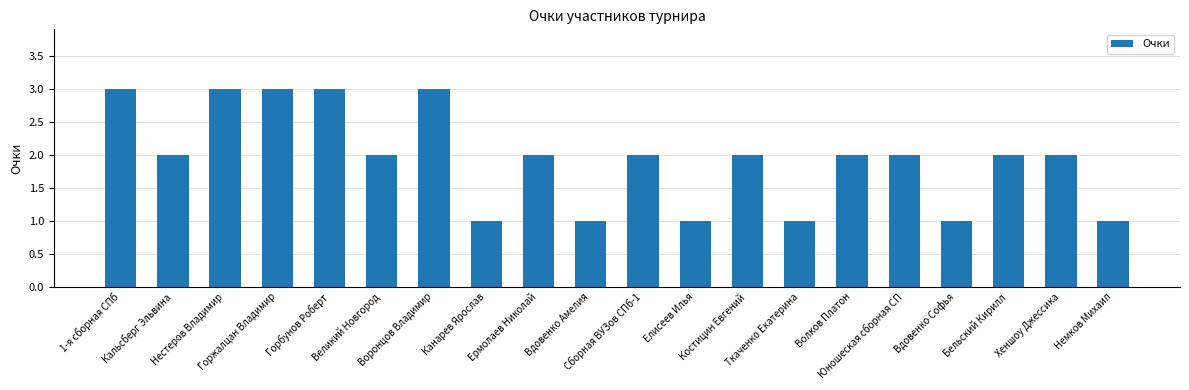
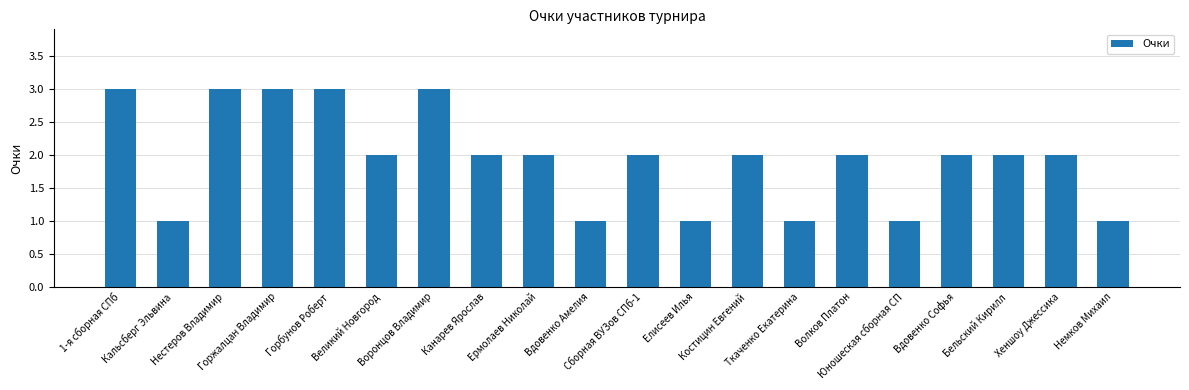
  {
    "1-я сборная СПб": 3,
-   "Кальсберг Эльвина": 2,
+   "Кальсберг Эльвина": 1,
    "Нестеров Владимир": 3,
    "Горжалцан Владимир": 3,
    "Горбунов Роберт": 3,
    "Великий Новгород": 2,
    "Воронцов Владимир": 3,
-   "Канарев Ярослав": 1,
+   "Канарев Ярослав": 2,
    "Ермолаев Николай": 2,
    "Вдовенко Амелия": 1,
    "Сборная ВУЗов СПб-1": 2,
    "Елисеев Илья": 1,
    "Костицин Евгений": 2,
    "Ткаченко Екатерина": 1,
    "Волков Платон": 2,
-   "Юношеская сборная СП": 2,
-   "Вдовенко Софья": 1,
+   "Юношеская сборная СП": 1,
+   "Вдовенко Софья": 2,
    "Бельский Кирилл": 2,
    "Хеншоу Джессика": 2,
    "Немков Михаил": 1
  }
